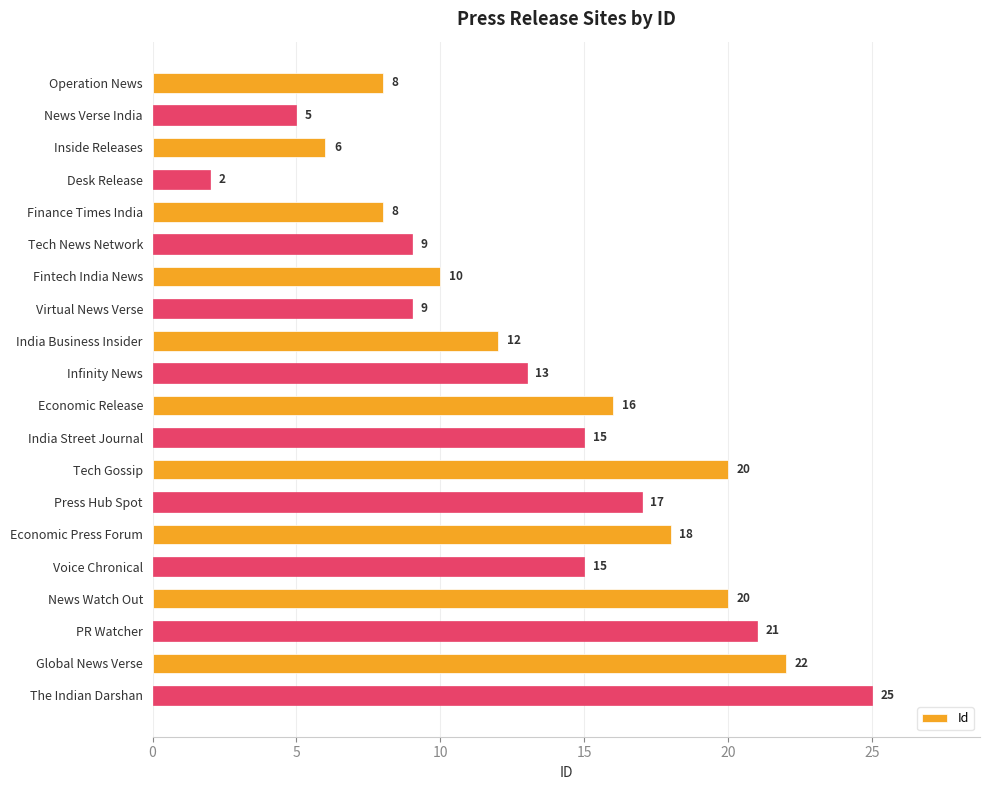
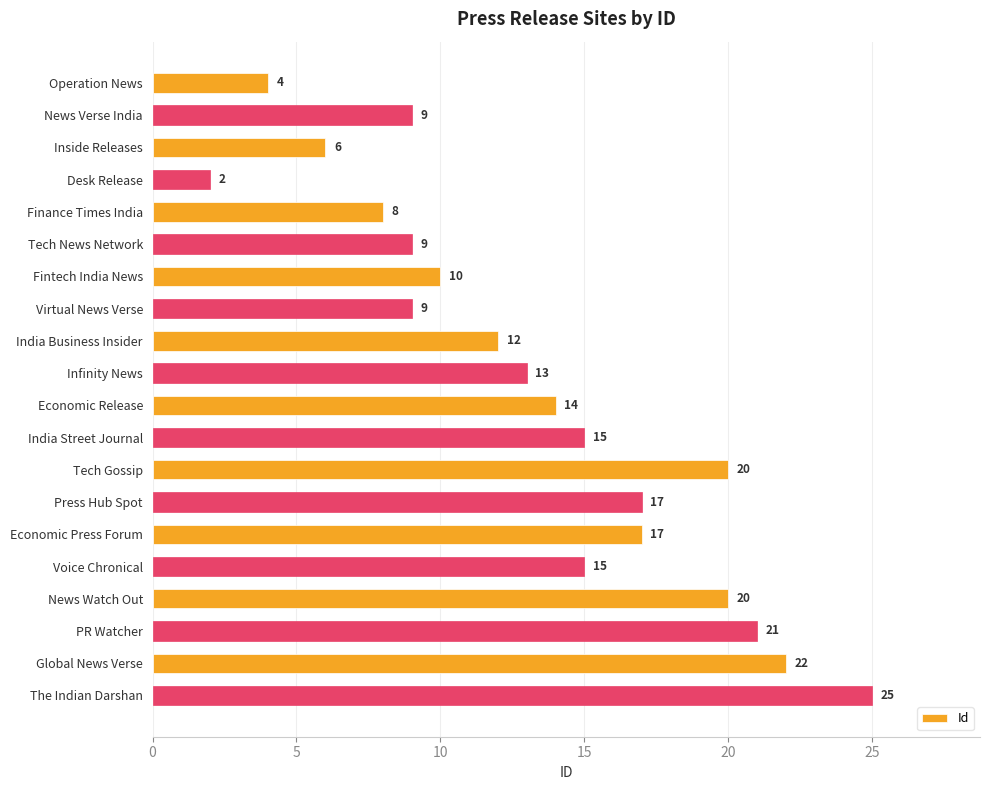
  {
-   "Operation News": 8,
-   "News Verse India": 5,
+   "Operation News": 4,
+   "News Verse India": 9,
    "Inside Releases": 6,
    "Desk Release": 2,
    "Finance Times India": 8,
    "Tech News Network": 9,
    "Fintech India News": 10,
    "Virtual News Verse": 9,
    "India Business Insider": 12,
    "Infinity News": 13,
-   "Economic Release": 16,
+   "Economic Release": 14,
    "India Street Journal": 15,
    "Tech Gossip": 20,
    "Press Hub Spot": 17,
-   "Economic Press Forum": 18,
+   "Economic Press Forum": 17,
    "Voice Chronical": 15,
    "News Watch Out": 20,
    "PR Watcher": 21,
    "Global News Verse": 22,
    "The Indian Darshan": 25
  }
